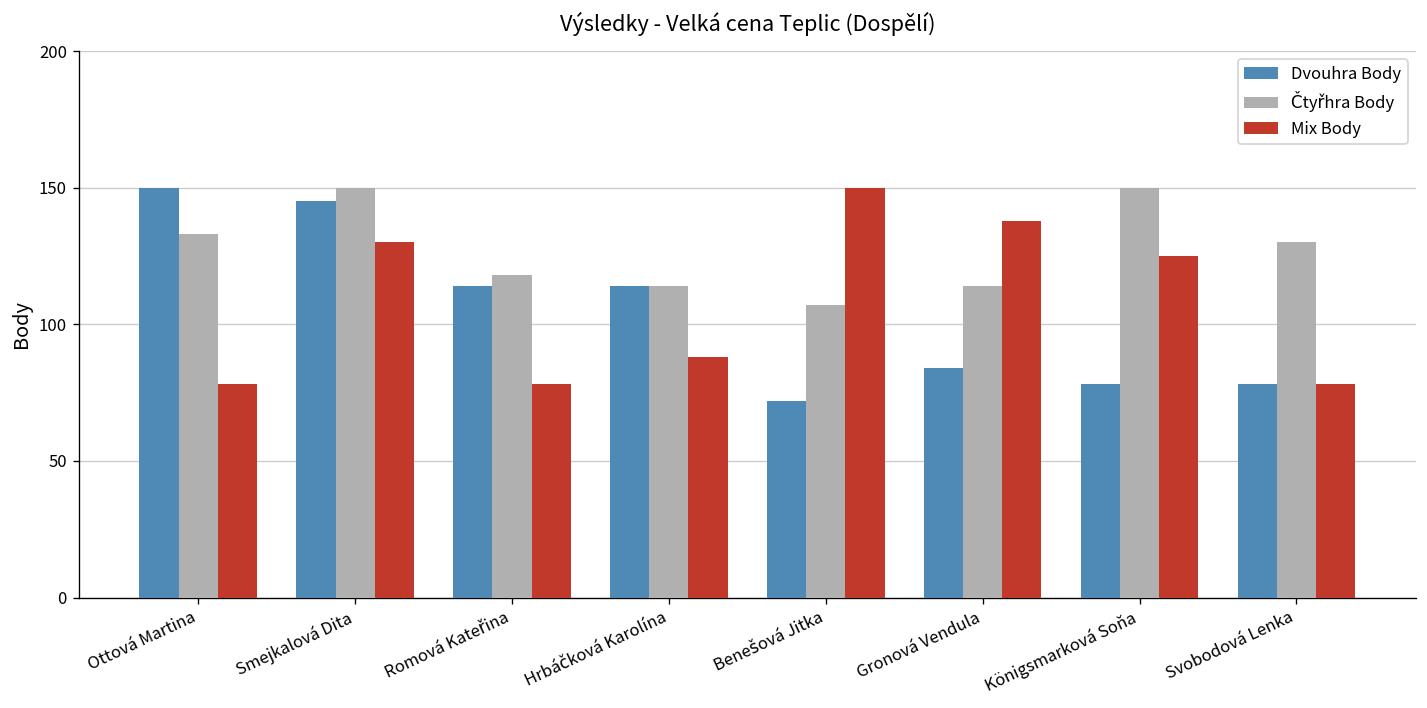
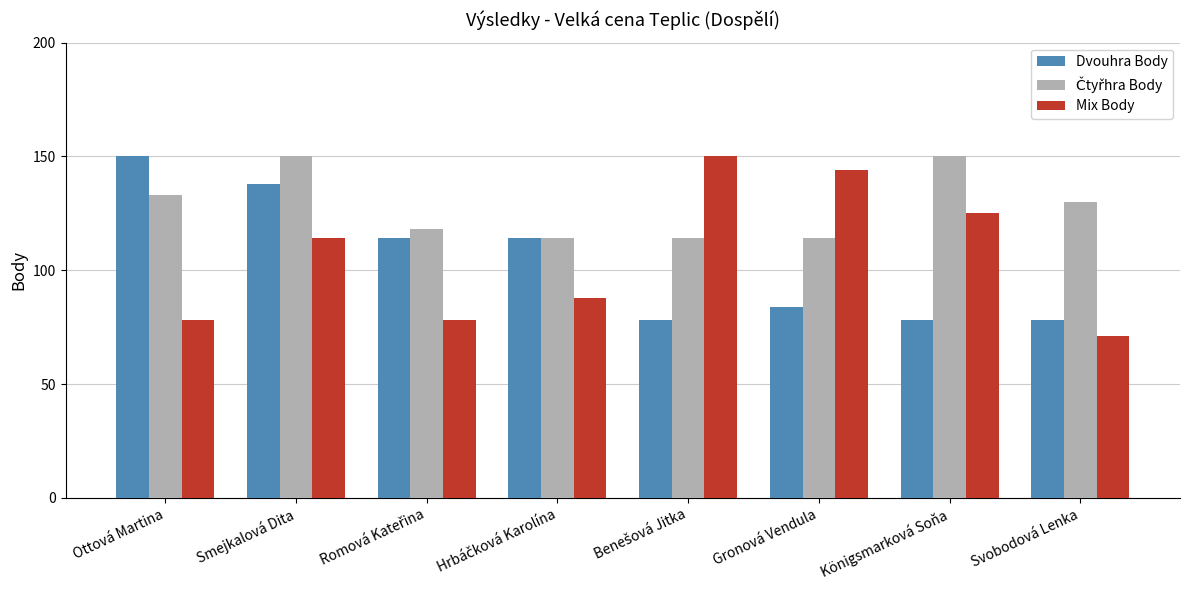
  {
    "Dvouhra Body": {
      "Ottová Martina": 150,
-     "Smejkalová Dita": 145,
+     "Smejkalová Dita": 138,
      "Romová Kateřina": 114,
      "Hrbáčková Karolína": 114,
-     "Benešová Jitka": 72,
+     "Benešová Jitka": 78,
      "Gronová Vendula": 84,
      "Königsmarková Soňa": 78,
      "Svobodová Lenka": 78
    },
    "Čtyřhra Body": {
      "Ottová Martina": 133,
      "Smejkalová Dita": 150,
      "Romová Kateřina": 118,
      "Hrbáčková Karolína": 114,
-     "Benešová Jitka": 107,
+     "Benešová Jitka": 114,
      "Gronová Vendula": 114,
      "Königsmarková Soňa": 150,
      "Svobodová Lenka": 130
    },
    "Mix Body": {
      "Ottová Martina": 78,
-     "Smejkalová Dita": 130,
+     "Smejkalová Dita": 114,
      "Romová Kateřina": 78,
      "Hrbáčková Karolína": 88,
      "Benešová Jitka": 150,
-     "Gronová Vendula": 138,
+     "Gronová Vendula": 144,
      "Königsmarková Soňa": 125,
-     "Svobodová Lenka": 78
+     "Svobodová Lenka": 71
    }
  }
